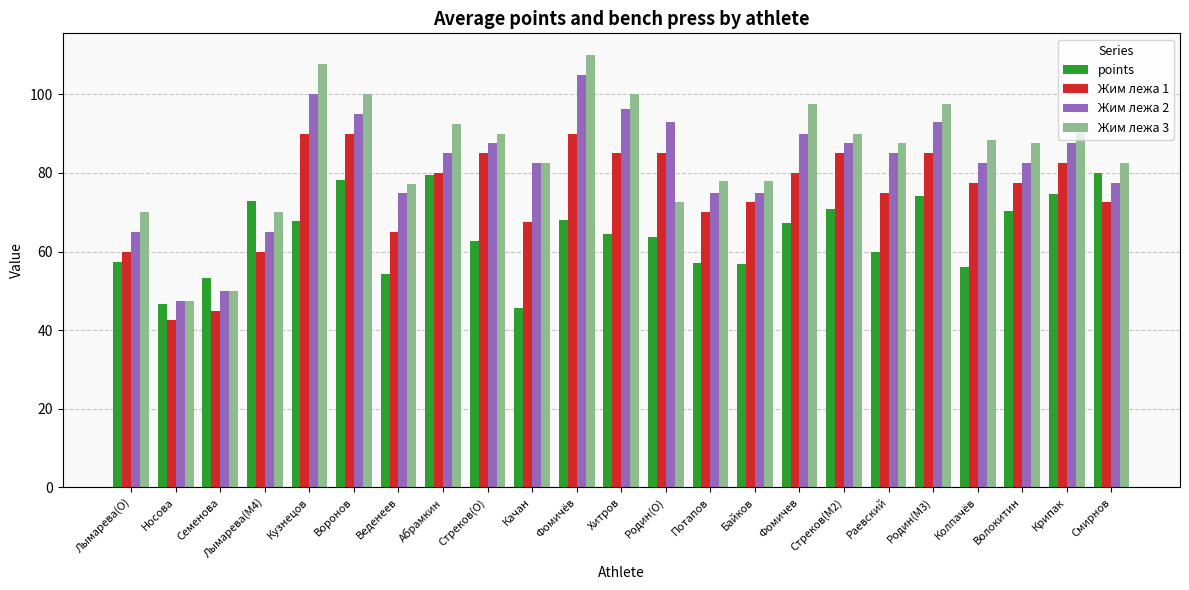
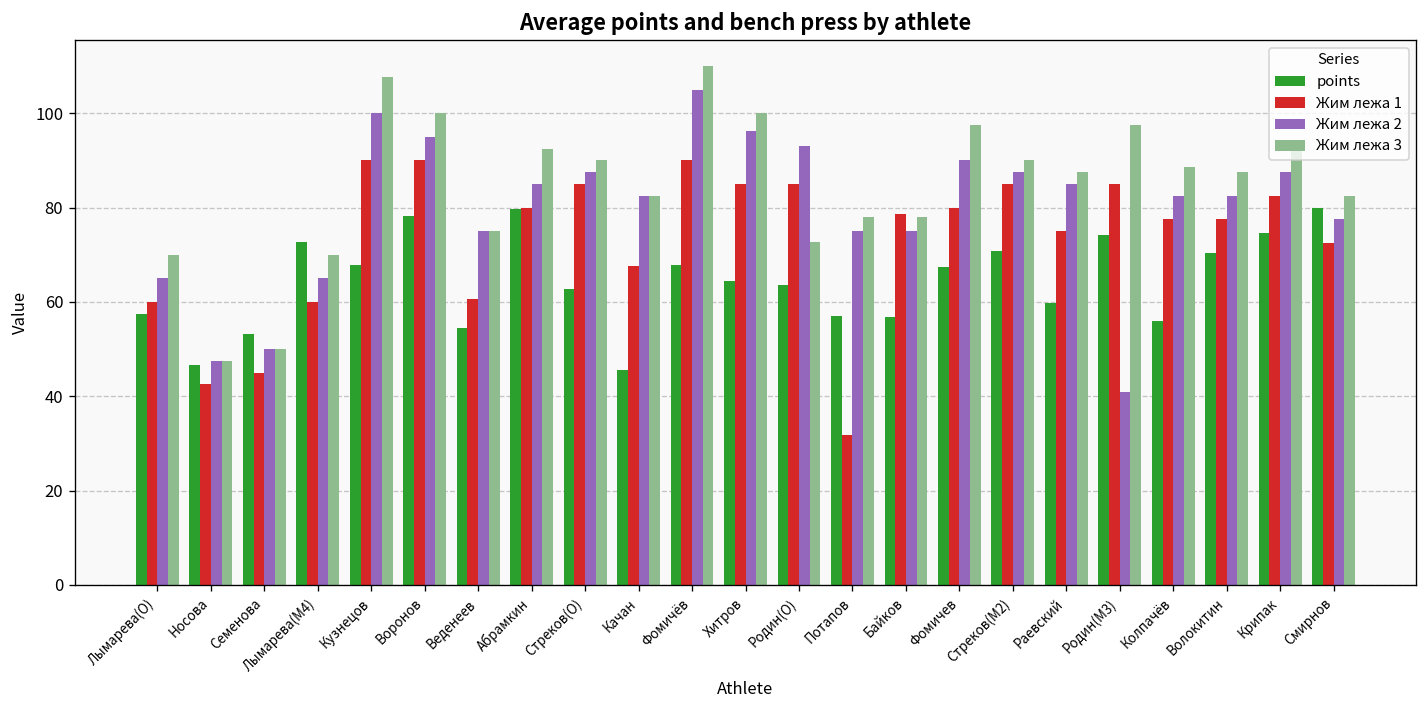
  {
    "points": {
      "Лымарева(O)": 57,
      "Носова": 47,
      "Семенова": 53,
      "Лымарева(M4)": 73,
      "Кузнецов": 68,
      "Воронов": 78,
      "Веденеев": 54,
      "Абрамкин": 80,
      "Стреков(O)": 63,
      "Качан": 46,
      "Фомичёв": 68,
      "Хитров": 64,
      "Родин(O)": 64,
      "Потапов": 57,
      "Байков": 57,
      "Фомичев": 67,
      "Стреков(M2)": 71,
      "Раевский": 60,
      "Родин(M3)": 74,
      "Колпачёв": 56,
      "Волокитин": 70,
      "Крипак": 75,
      "Смирнов": 80
    },
    "Жим лежа 1": {
      "Лымарева(O)": 60,
      "Носова": 43,
      "Семенова": 45,
      "Лымарева(M4)": 60,
      "Кузнецов": 90,
      "Воронов": 90,
-     "Веденеев": 65,
+     "Веденеев": 61,
      "Абрамкин": 80,
      "Стреков(O)": 85,
      "Качан": 68,
      "Фомичёв": 90,
      "Хитров": 85,
      "Родин(O)": 85,
-     "Потапов": 70,
-     "Байков": 73,
+     "Потапов": 32,
+     "Байков": 79,
      "Фомичев": 80,
      "Стреков(M2)": 85,
      "Раевский": 75,
      "Родин(M3)": 85,
      "Колпачёв": 78,
      "Волокитин": 78,
      "Крипак": 83,
      "Смирнов": 73
    },
    "Жим лежа 2": {
      "Лымарева(O)": 65,
      "Носова": 48,
      "Семенова": 50,
      "Лымарева(M4)": 65,
      "Кузнецов": 100,
      "Воронов": 95,
      "Веденеев": 75,
      "Абрамкин": 85,
      "Стреков(O)": 88,
      "Качан": 83,
      "Фомичёв": 105,
      "Хитров": 96,
      "Родин(O)": 93,
      "Потапов": 75,
      "Байков": 75,
      "Фомичев": 90,
      "Стреков(M2)": 88,
      "Раевский": 85,
-     "Родин(M3)": 93,
+     "Родин(M3)": 41,
      "Колпачёв": 83,
      "Волокитин": 83,
      "Крипак": 88,
      "Смирнов": 78
    },
    "Жим лежа 3": {
      "Лымарева(O)": 70,
      "Носова": 48,
      "Семенова": 50,
      "Лымарева(M4)": 70,
      "Кузнецов": 108,
      "Воронов": 100,
-     "Веденеев": 77,
+     "Веденеев": 75,
      "Абрамкин": 93,
      "Стреков(O)": 90,
      "Качан": 83,
      "Фомичёв": 110,
      "Хитров": 100,
      "Родин(O)": 73,
      "Потапов": 78,
      "Байков": 78,
      "Фомичев": 98,
      "Стреков(M2)": 90,
      "Раевский": 88,
      "Родин(M3)": 98,
      "Колпачёв": 89,
      "Волокитин": 88,
      "Смирнов": 83
    }
  }
